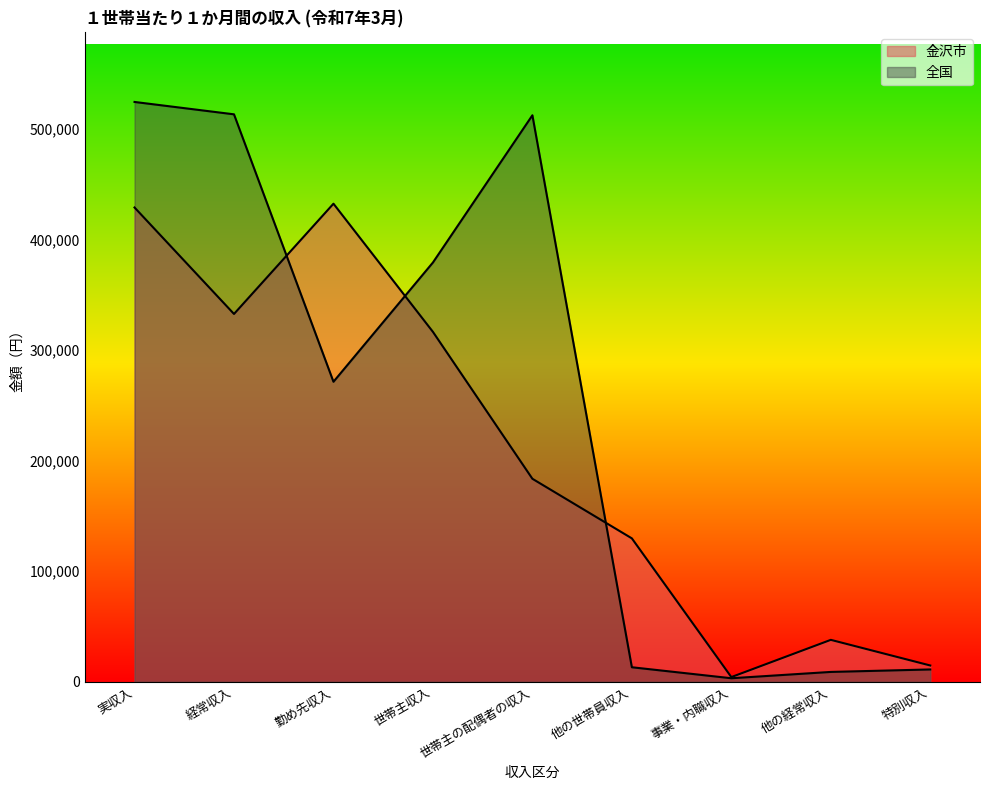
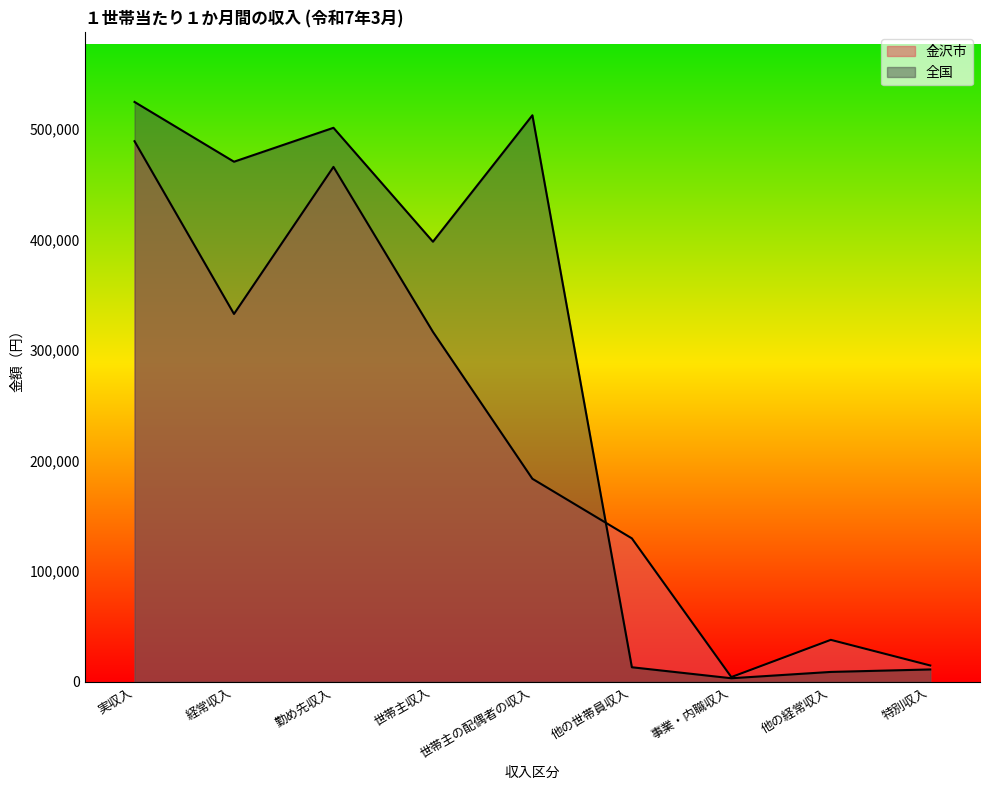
  {
    "金沢市": {
-     "実収入": "429,000",
+     "実収入": "489,000",
      "経常収入": "333,000",
-     "勤め先収入": "432,000",
+     "勤め先収入": "466,000",
      "世帯主収入": "316,000",
      "世帯主の配偶者の収入": "184,000",
      "他の世帯員収入": "130,000",
      "他の経常収入": "38,000",
      "特別収入": "15,000"
    },
    "全国": {
      "実収入": "524,000",
-     "経常収入": "513,000",
-     "勤め先収入": "271,000",
-     "世帯主収入": "379,000",
+     "経常収入": "470,000",
+     "勤め先収入": "501,000",
+     "世帯主収入": "398,000",
      "世帯主の配偶者の収入": "512,000",
      "他の世帯員収入": "13,000",
      "他の経常収入": "9,000",
      "特別収入": "11,000"
    }
  }
